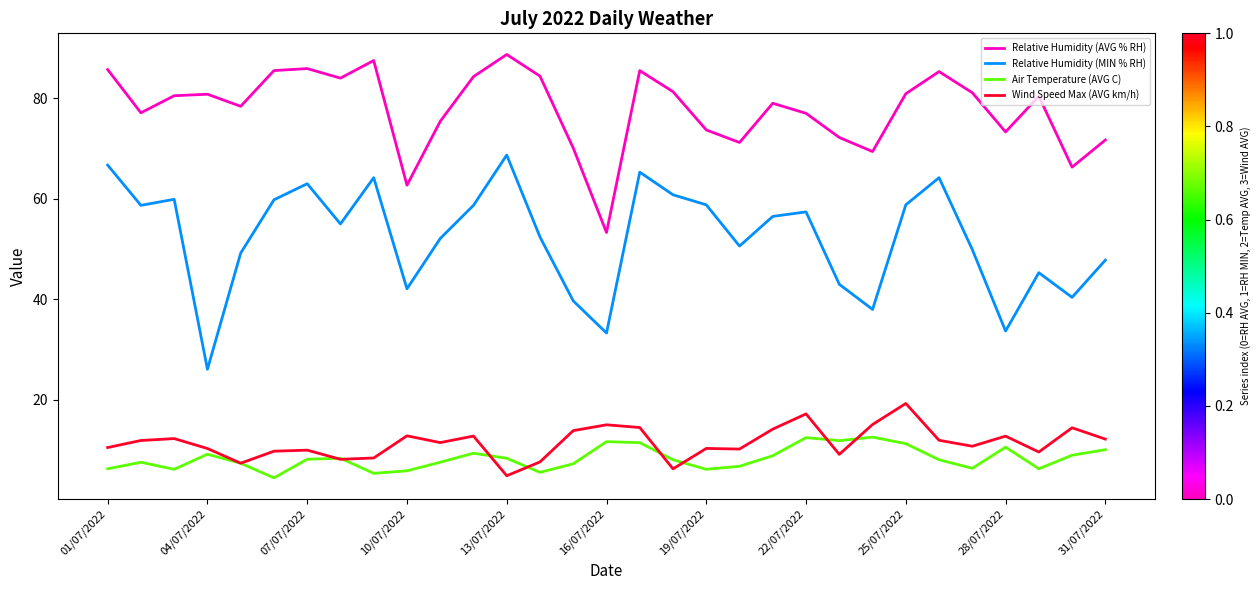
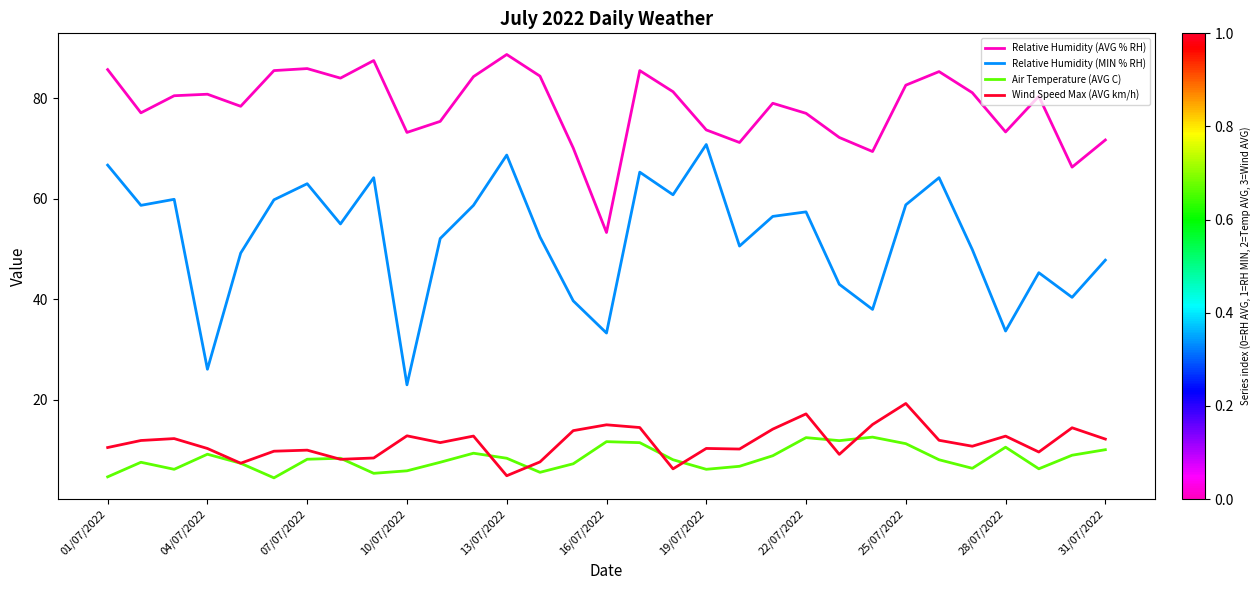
  {
    "Relative Humidity (AVG % RH)": {
      "01/07/2022": 86,
      "04/07/2022": 81,
      "07/07/2022": 86,
-     "10/07/2022": 63,
+     "10/07/2022": 73,
      "13/07/2022": 89,
      "16/07/2022": 53,
      "19/07/2022": 74,
      "22/07/2022": 77,
-     "25/07/2022": 81,
+     "25/07/2022": 83,
      "28/07/2022": 73,
      "31/07/2022": 72
    },
    "Relative Humidity (MIN % RH)": {
      "01/07/2022": 67,
      "04/07/2022": 26,
      "07/07/2022": 63,
-     "10/07/2022": 42,
+     "10/07/2022": 23,
      "13/07/2022": 69,
      "16/07/2022": 33,
-     "19/07/2022": 59,
+     "19/07/2022": 71,
      "22/07/2022": 57,
      "25/07/2022": 59,
      "28/07/2022": 34,
      "31/07/2022": 48
    },
    "Air Temperature (AVG C)": {
-     "01/07/2022": 6,
+     "01/07/2022": 5,
      "04/07/2022": 9,
      "07/07/2022": 8,
      "10/07/2022": 6,
      "13/07/2022": 8,
      "16/07/2022": 12,
      "19/07/2022": 6,
      "22/07/2022": 13,
      "25/07/2022": 11,
      "28/07/2022": 11,
      "31/07/2022": 10
    },
    "Wind Speed Max (AVG km/h)": {
      "01/07/2022": 11,
      "04/07/2022": 10,
      "07/07/2022": 10,
      "10/07/2022": 13,
      "13/07/2022": 5,
      "16/07/2022": 15,
      "19/07/2022": 10,
      "22/07/2022": 17,
      "25/07/2022": 19,
      "28/07/2022": 13,
      "31/07/2022": 12
    }
  }
